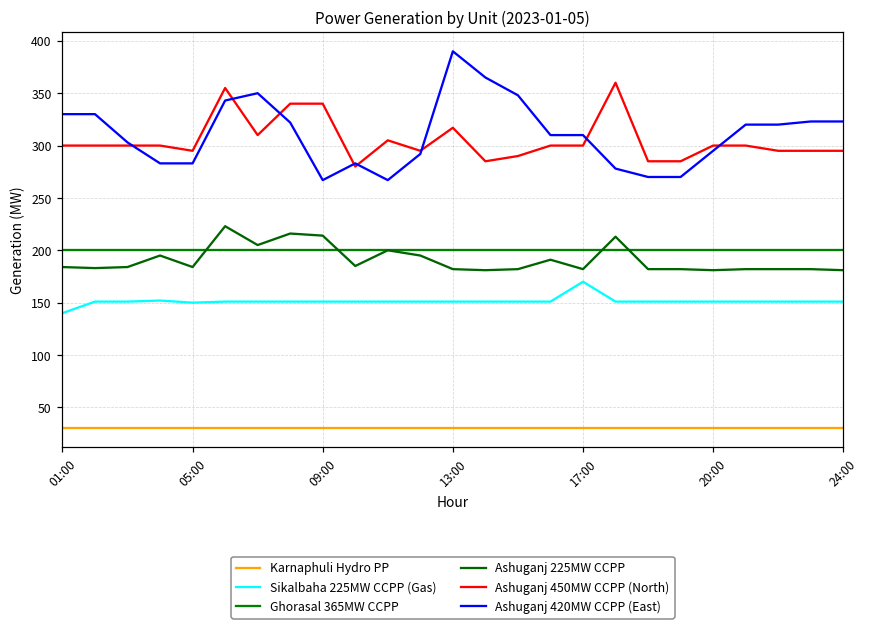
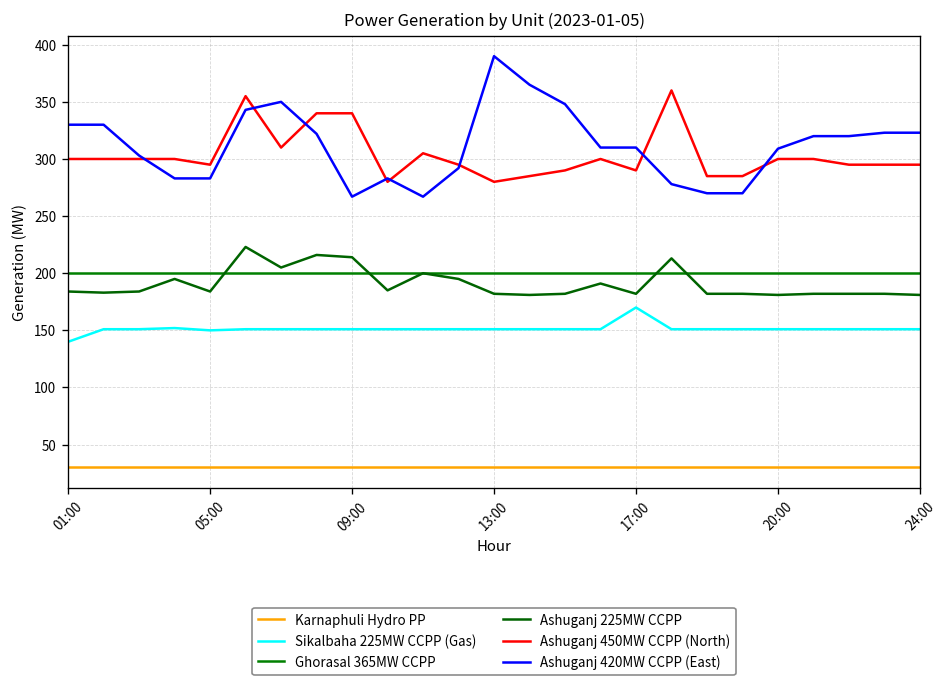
  {
    "Karnaphuli Hydro PP": {
      "01:00": 30,
      "05:00": 30,
      "09:00": 30,
      "13:00": 30,
      "17:00": 30,
      "20:00": 30,
      "24:00": 30
    },
    "Sikalbaha 225MW CCPP (Gas)": {
      "01:00": 140,
      "05:00": 150,
      "09:00": 150,
      "13:00": 150,
      "17:00": 170,
      "20:00": 150,
      "24:00": 150
    },
    "Ashuganj 450MW CCPP (North)": {
      "01:00": 300,
      "05:00": 300,
      "09:00": 340,
-     "13:00": 320,
-     "17:00": 300,
+     "13:00": 280,
+     "17:00": 290,
      "20:00": 300,
      "24:00": 300
    },
    "Ashuganj 420MW CCPP (East)": {
      "01:00": 330,
      "05:00": 280,
      "09:00": 270,
      "13:00": 390,
      "17:00": 310,
-     "20:00": 300,
+     "20:00": 310,
      "24:00": 320
    }
  }
